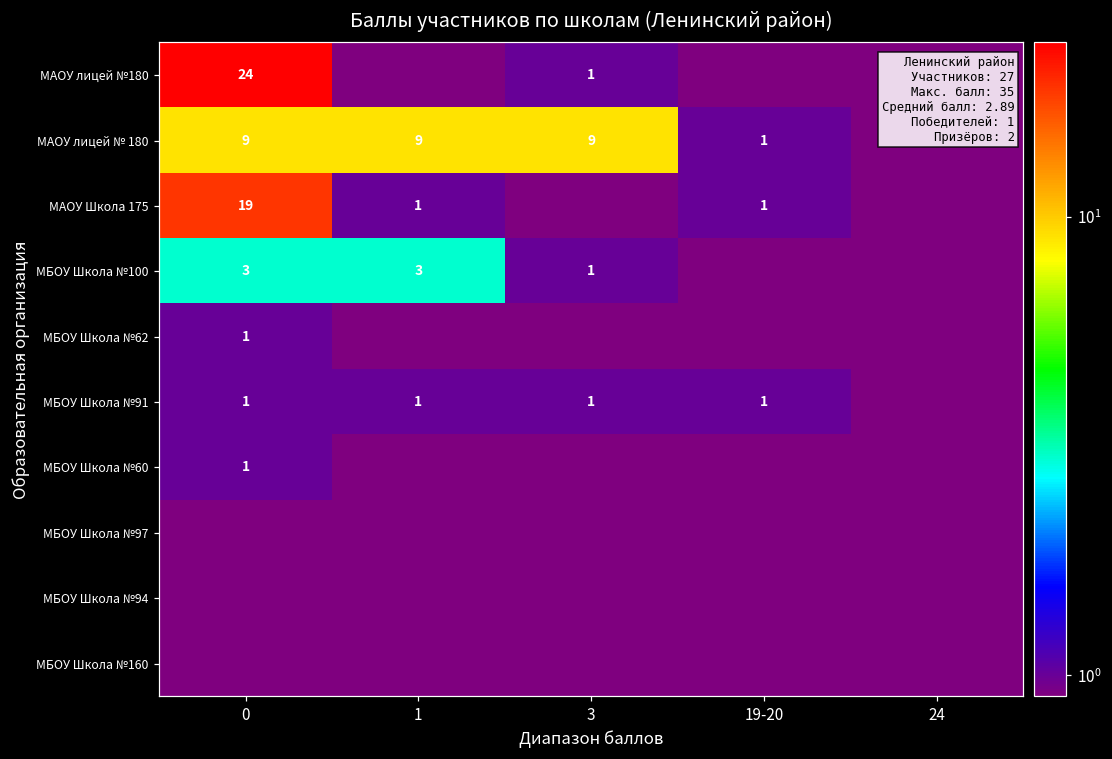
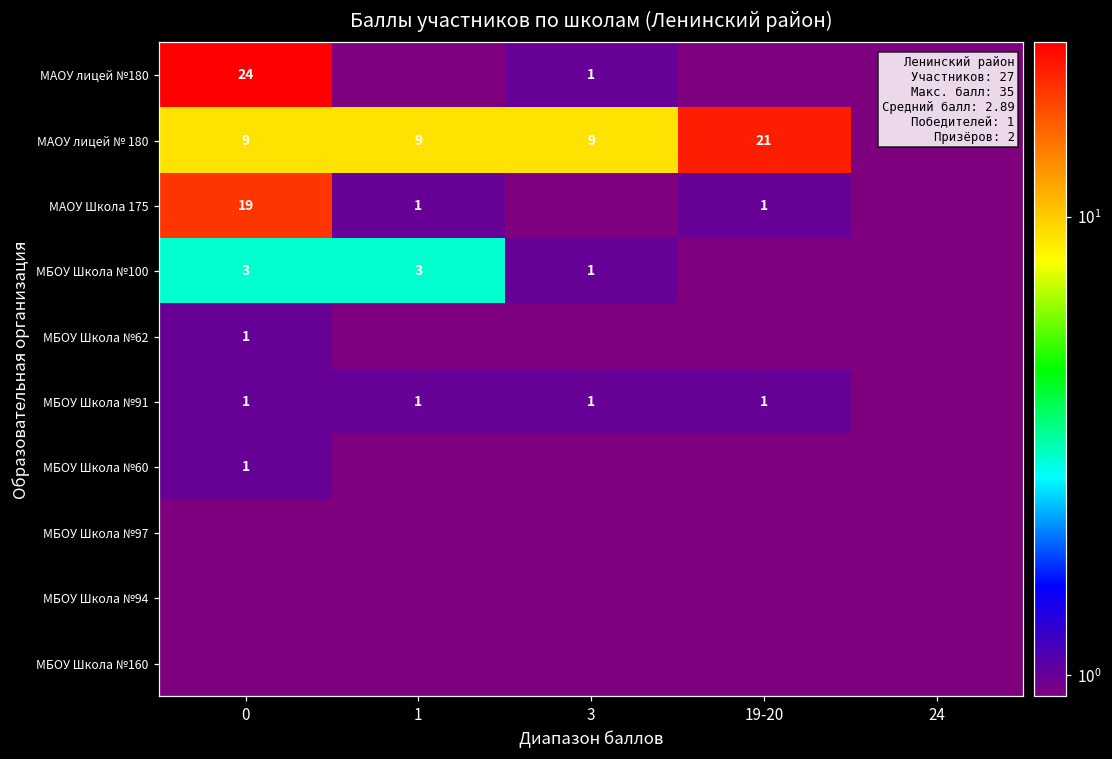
  {
    "МАОУ лицей №180": {
      "0": 24,
      "3": 1
    },
    "МАОУ лицей № 180": {
      "0": 9,
      "1": 9,
      "3": 9,
-     "19-20": 1
+     "19-20": 21
    },
    "МАОУ Школа 175": {
      "0": 19,
      "1": 1,
      "19-20": 1
    },
    "МБОУ Школа №100": {
      "0": 3,
      "1": 3,
      "3": 1
    },
    "МБОУ Школа №62": {
      "0": 1
    },
    "МБОУ Школа №91": {
      "0": 1,
      "1": 1,
      "3": 1,
      "19-20": 1
    },
    "МБОУ Школа №60": {
      "0": 1
    }
  }
